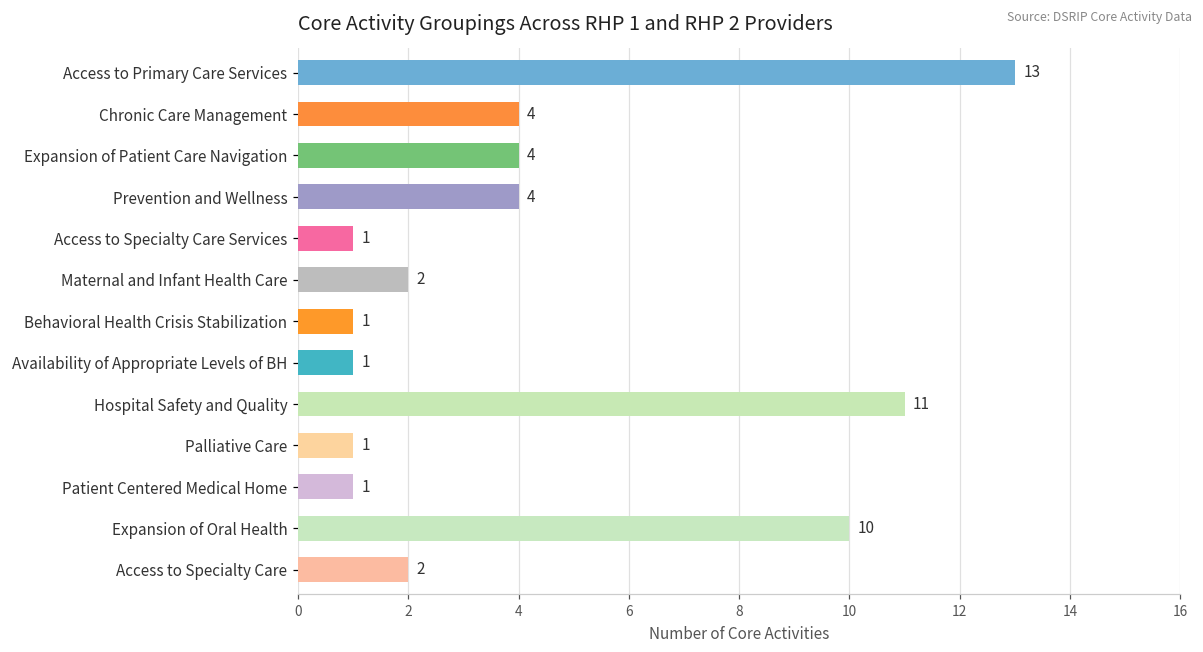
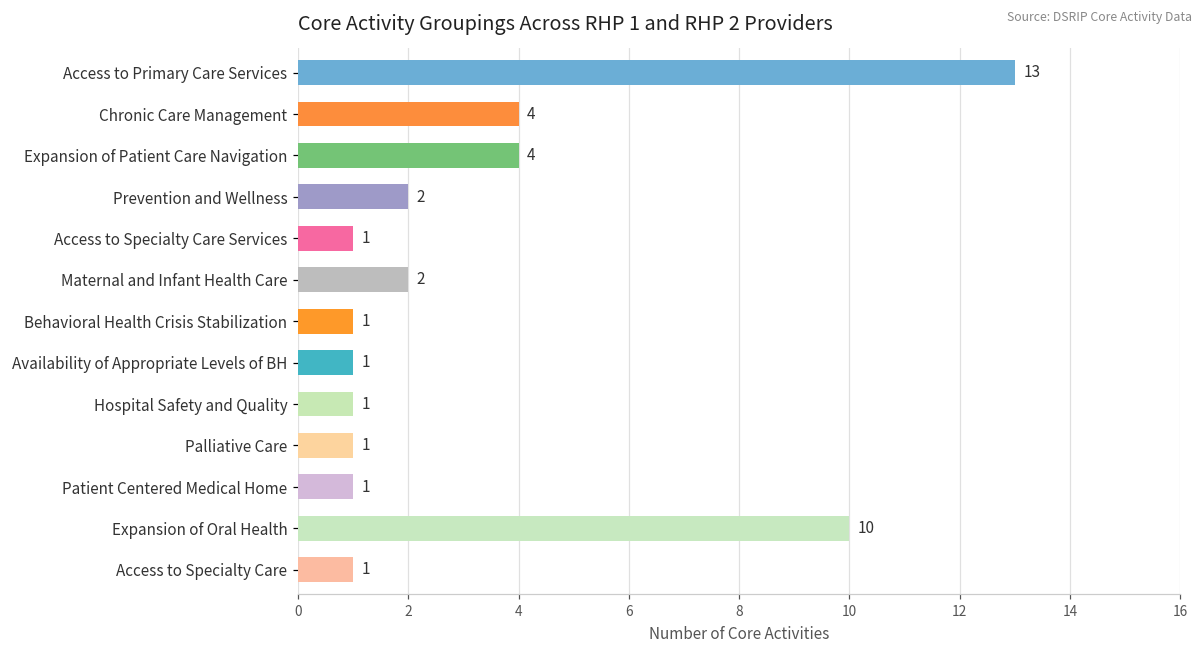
  {
    "Access to Primary Care Services": 13,
    "Chronic Care Management": 4,
    "Expansion of Patient Care Navigation": 4,
-   "Prevention and Wellness": 4,
+   "Prevention and Wellness": 2,
    "Access to Specialty Care Services": 1,
    "Maternal and Infant Health Care": 2,
    "Behavioral Health Crisis Stabilization": 1,
    "Availability of Appropriate Levels of BH": 1,
-   "Hospital Safety and Quality": 11,
+   "Hospital Safety and Quality": 1,
    "Palliative Care": 1,
    "Patient Centered Medical Home": 1,
    "Expansion of Oral Health": 10,
-   "Access to Specialty Care": 2
+   "Access to Specialty Care": 1
  }
